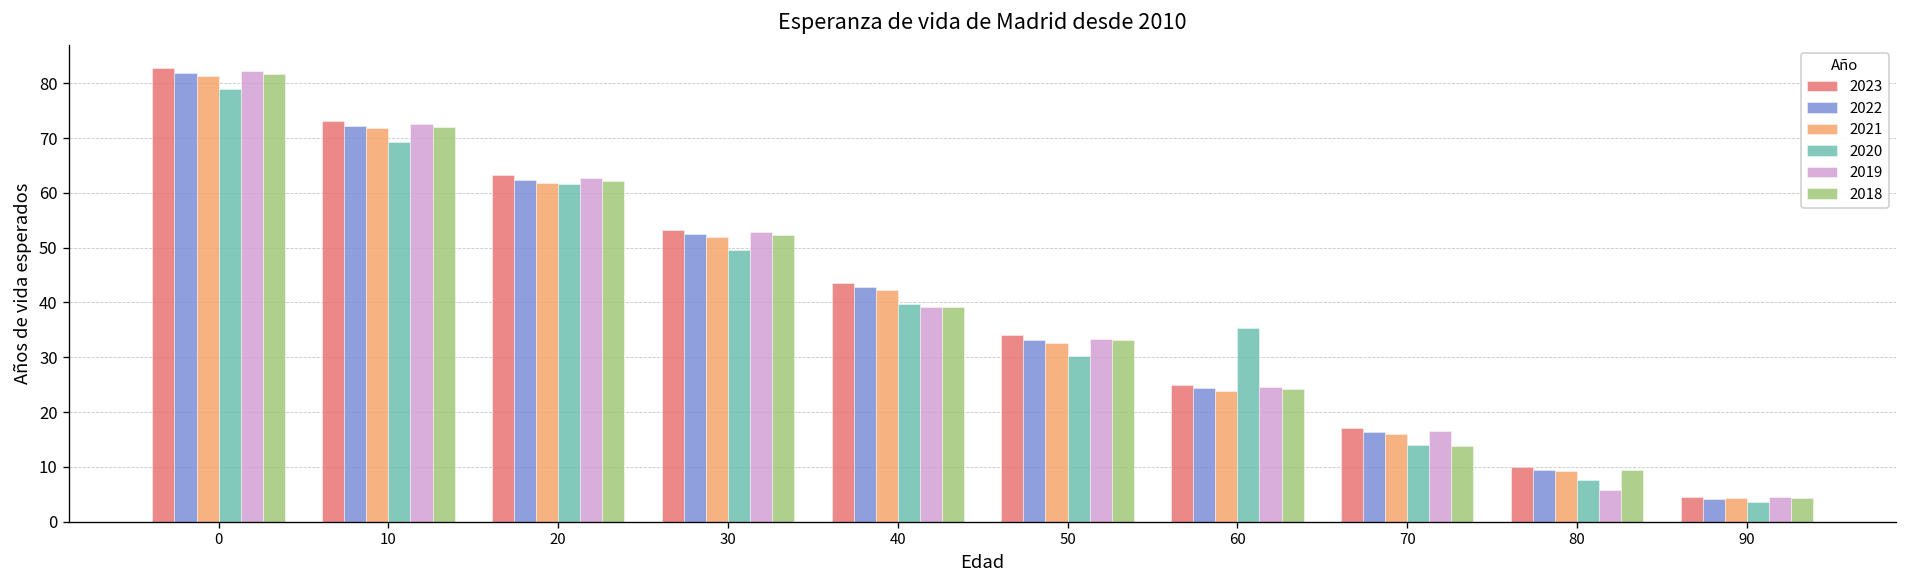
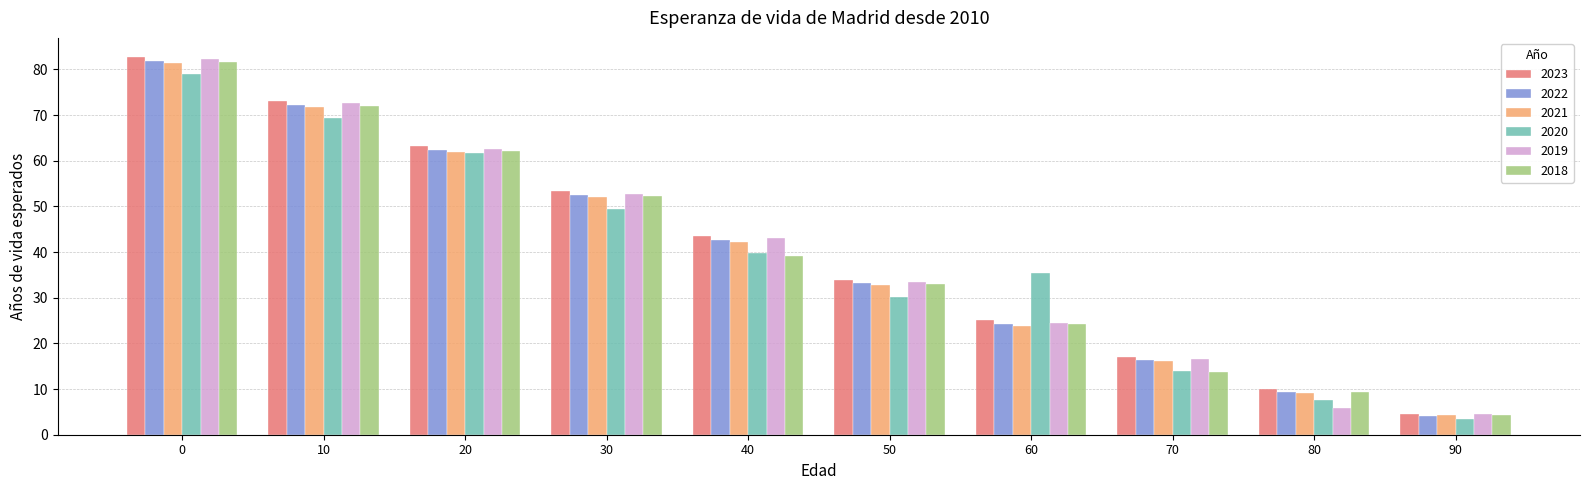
  {
    "2022": {
      "0": 82,
      "10": 72,
      "20": 62,
      "30": 53,
      "40": 43,
      "50": 33,
      "60": 24,
      "70": 16,
      "80": 9,
      "90": 4
    },
    "2020": {
      "0": 79,
      "10": 69,
      "20": 62,
      "30": 50,
      "40": 40,
      "50": 30,
      "60": 35,
      "70": 14,
      "80": 8,
      "90": 4
    },
    "2019": {
      "0": 82,
      "10": 73,
      "20": 63,
      "30": 53,
-     "40": 39,
+     "40": 43,
      "50": 33,
      "60": 25,
      "70": 17,
      "80": 6,
      "90": 4
    },
    "2018": {
      "0": 82,
      "10": 72,
      "20": 62,
      "30": 52,
      "40": 39,
      "50": 33,
      "60": 24,
      "70": 14,
      "80": 9,
      "90": 4
    }
  }
